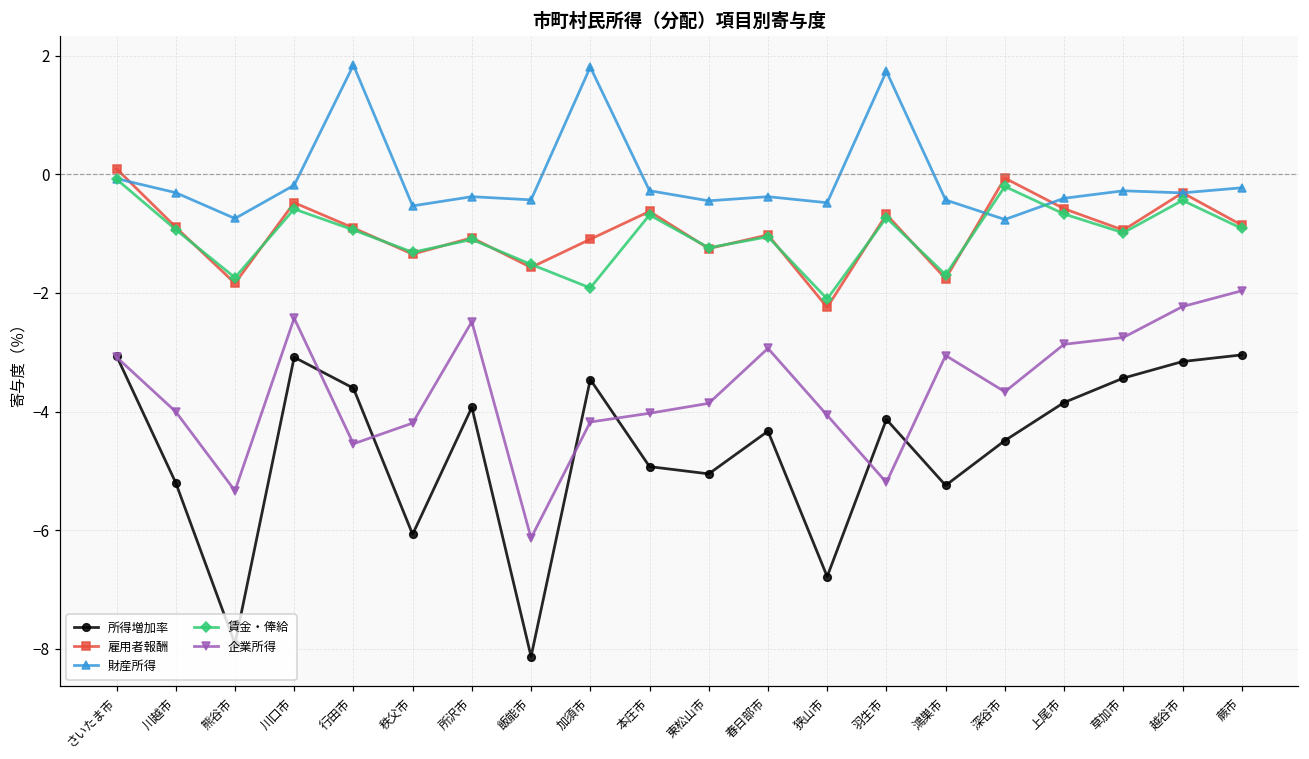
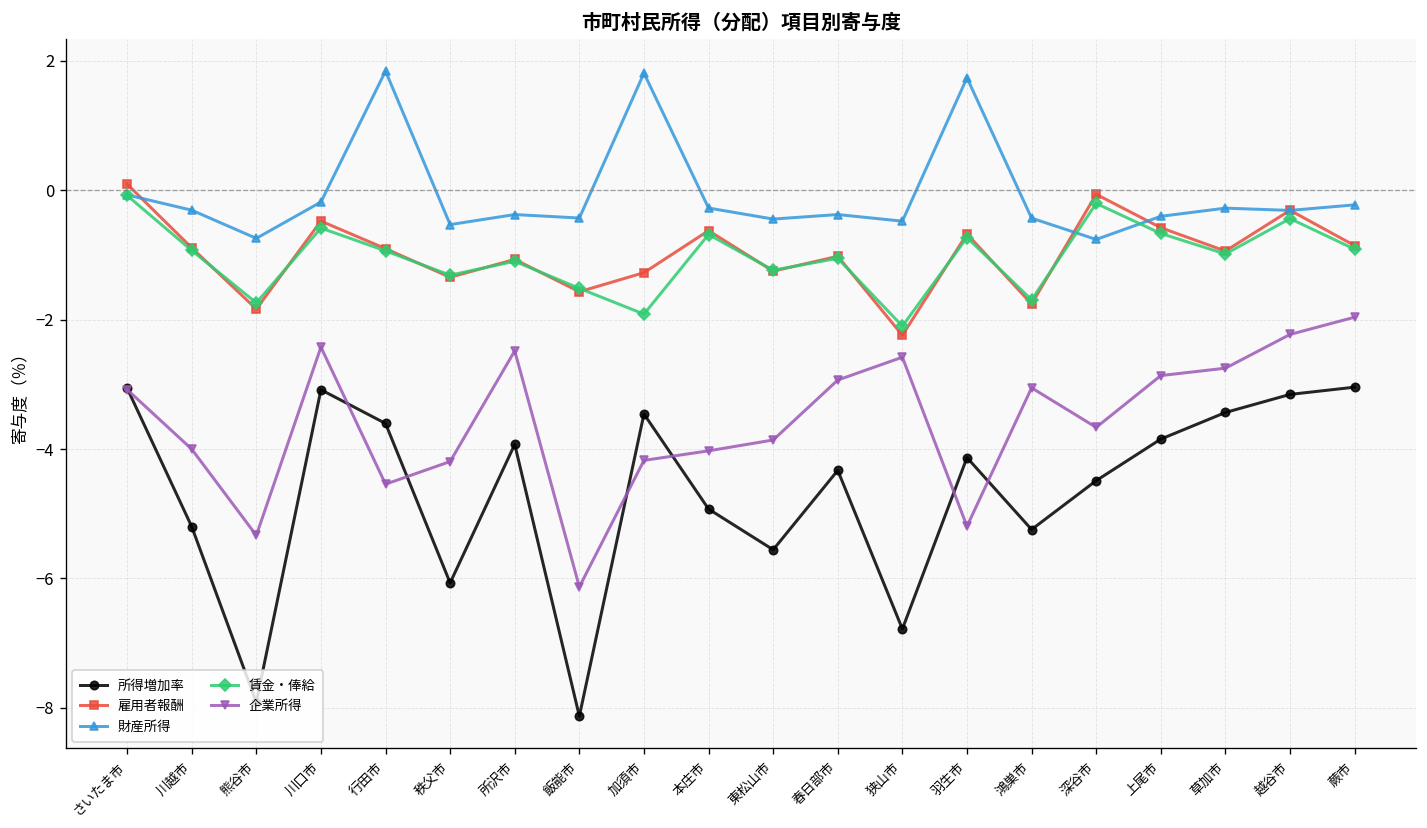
  {
    "所得増加率": {
      "川越市": -5.2,
      "川口市": -3.1,
      "行田市": -3.6,
      "秩父市": -6.1,
      "所沢市": -3.9,
      "飯能市": -8.1,
      "加須市": -3.5,
      "本庄市": -4.9,
-     "東松山市": -5.1,
+     "東松山市": -5.6,
      "春日部市": -4.3,
      "狭山市": -6.8,
      "羽生市": -4.1,
      "鴻巣市": -5.2,
      "深谷市": -4.5,
      "上尾市": -3.8,
      "草加市": -3.4,
      "越谷市": -3.2,
      "蕨市": -3.0
    },
    "雇用者報酬": {
      "さいたま市": 0.1,
      "熊谷市": -1.8,
      "川口市": -0.5,
      "飯能市": -1.6,
-     "加須市": -1.1,
+     "加須市": -1.3,
      "本庄市": -0.6,
      "狭山市": -2.2,
      "羽生市": -0.7,
      "鴻巣市": -1.8,
      "深谷市": -0.1,
      "上尾市": -0.6,
      "蕨市": -0.9
    },
    "財産所得": {
      "川越市": -0.3,
      "熊谷市": -0.7,
      "川口市": -0.2,
      "行田市": 1.8,
      "秩父市": -0.5,
      "所沢市": -0.4,
      "飯能市": -0.4,
      "加須市": 1.8,
      "本庄市": -0.3,
      "東松山市": -0.4,
      "春日部市": -0.4,
      "狭山市": -0.5,
      "羽生市": 1.7,
      "鴻巣市": -0.4,
      "深谷市": -0.8,
      "上尾市": -0.4,
      "草加市": -0.3,
      "蕨市": -0.2
    },
    "賃金・俸給": {
      "熊谷市": -1.7,
      "川口市": -0.6,
      "飯能市": -1.5,
      "加須市": -1.9,
      "本庄市": -0.7,
      "狭山市": -2.1,
      "羽生市": -0.7,
      "鴻巣市": -1.7,
      "深谷市": -0.2,
      "上尾市": -0.7,
      "越谷市": -0.4,
      "蕨市": -0.9
    },
    "企業所得": {
      "川越市": -4.0,
      "熊谷市": -5.3,
      "川口市": -2.4,
      "行田市": -4.5,
      "秩父市": -4.2,
      "所沢市": -2.5,
      "飯能市": -6.1,
      "加須市": -4.2,
      "本庄市": -4.0,
      "東松山市": -3.9,
      "春日部市": -2.9,
-     "狭山市": -4.1,
+     "狭山市": -2.6,
      "羽生市": -5.2,
      "鴻巣市": -3.1,
      "深谷市": -3.7,
      "上尾市": -2.9,
      "草加市": -2.8,
      "越谷市": -2.2,
      "蕨市": -2.0
    }
  }
